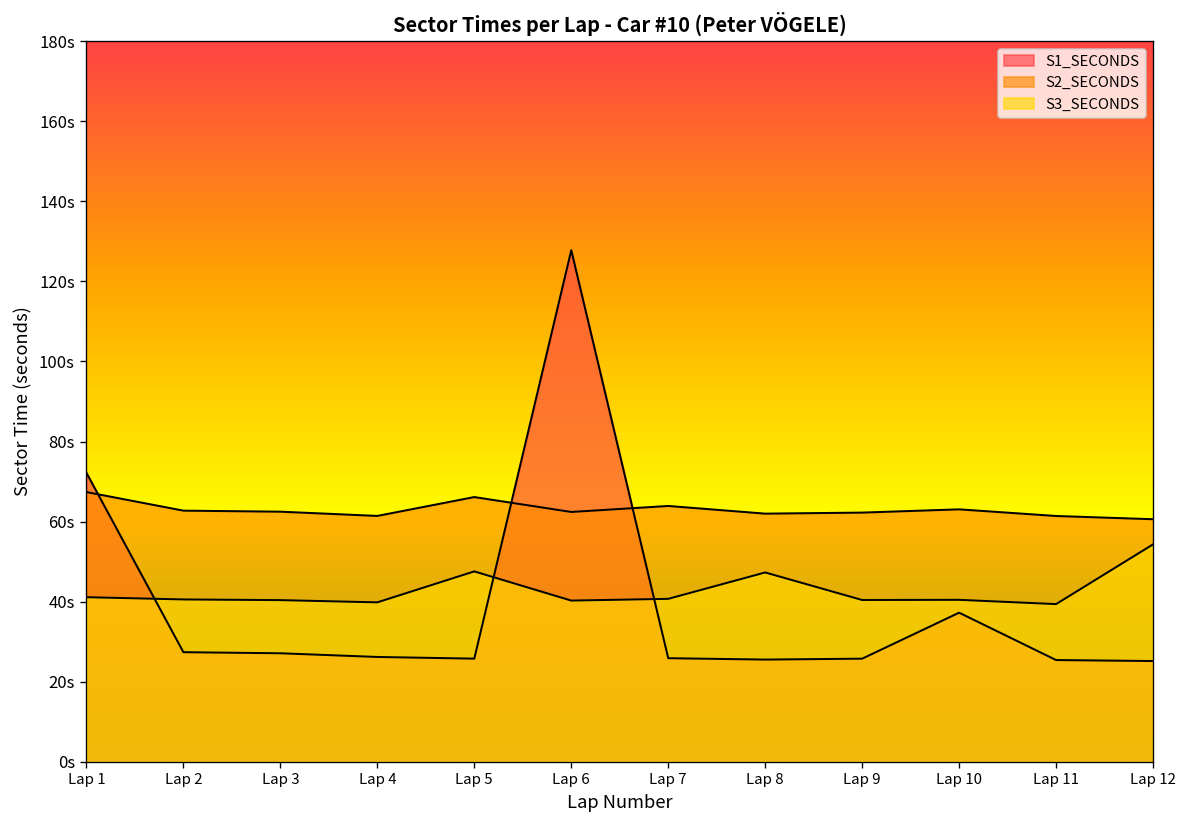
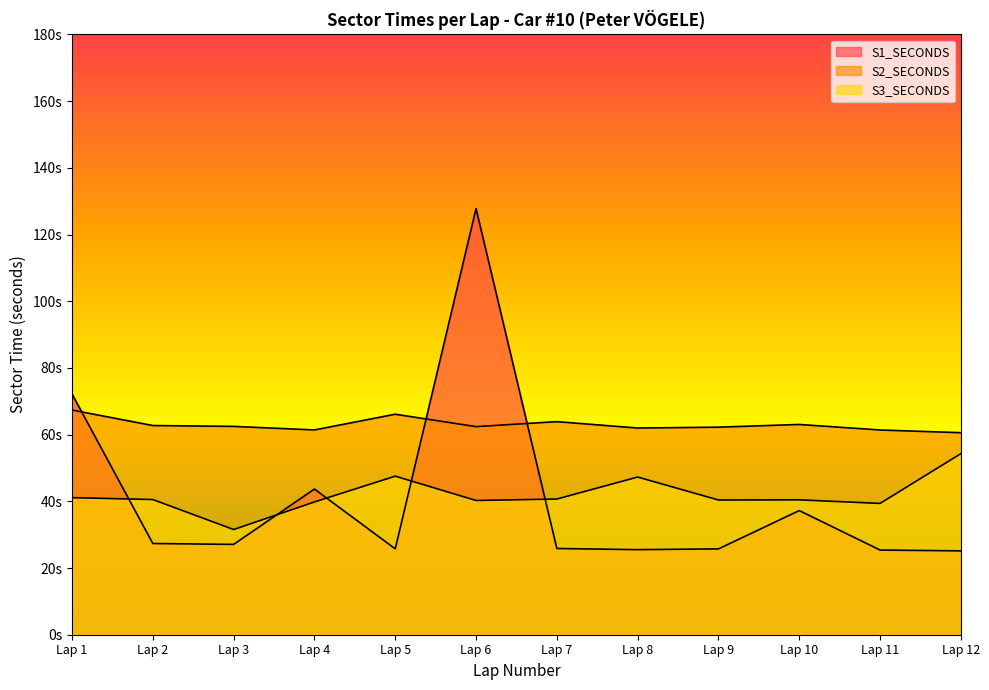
  {
    "S1_SECONDS": {
      "Lap 1": "72s",
      "Lap 2": "27s",
      "Lap 3": "27s",
-     "Lap 4": "26s",
+     "Lap 4": "44s",
      "Lap 5": "26s",
      "Lap 6": "128s",
      "Lap 7": "26s",
      "Lap 8": "26s",
      "Lap 9": "26s",
      "Lap 10": "37s",
      "Lap 11": "25s",
      "Lap 12": "25s"
    },
    "S2_SECONDS": {
      "Lap 1": "67s",
      "Lap 2": "63s",
      "Lap 3": "62s",
      "Lap 4": "61s",
      "Lap 5": "66s",
      "Lap 6": "62s",
      "Lap 7": "64s",
      "Lap 8": "62s",
      "Lap 9": "62s",
      "Lap 10": "63s",
      "Lap 11": "61s",
      "Lap 12": "61s"
    },
    "S3_SECONDS": {
      "Lap 1": "41s",
      "Lap 2": "41s",
-     "Lap 3": "40s",
+     "Lap 3": "32s",
      "Lap 4": "40s",
      "Lap 5": "48s",
      "Lap 6": "40s",
      "Lap 7": "41s",
      "Lap 8": "47s",
      "Lap 9": "40s",
      "Lap 10": "40s",
      "Lap 11": "39s",
      "Lap 12": "54s"
    }
  }
